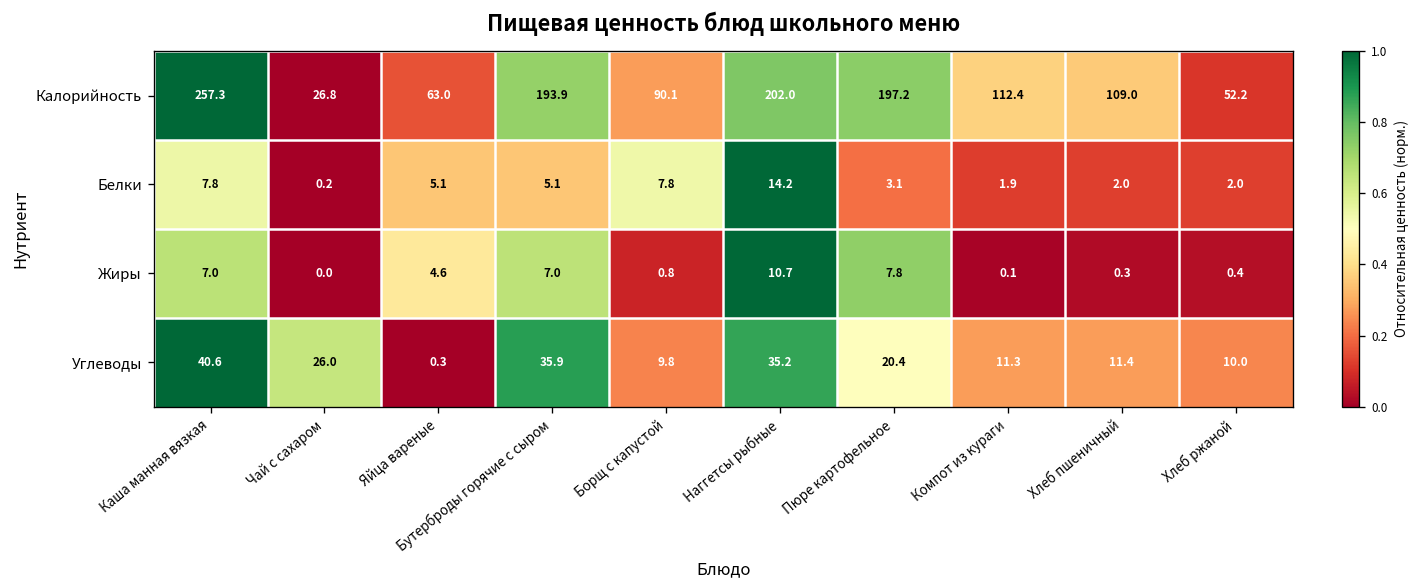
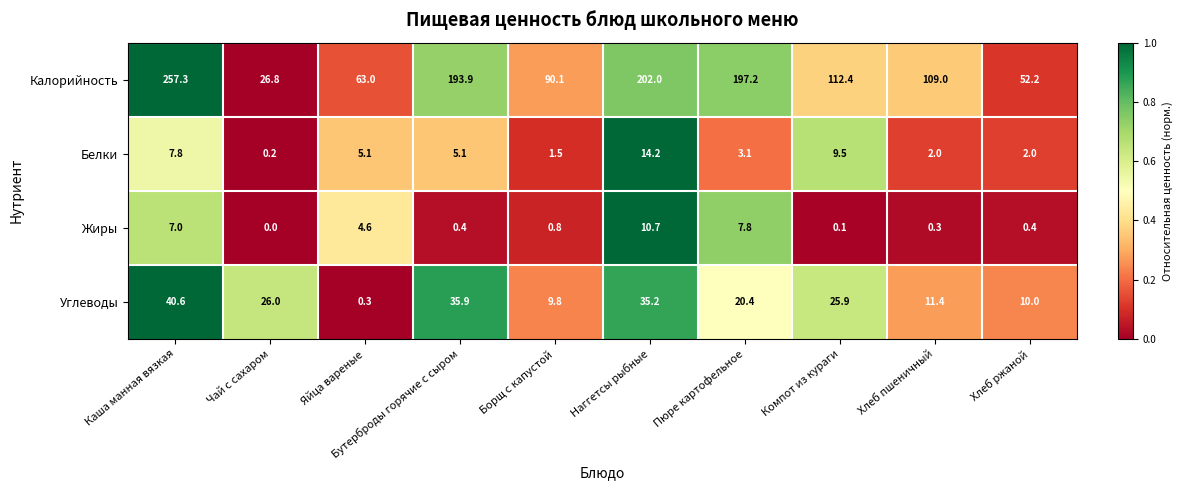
  {
    "Калорийность": {
      "Каша манная вязкая": 257.3,
      "Чай с сахаром": 26.8,
      "Яйца вареные": 63.0,
      "Бутерброды горячие с сыром": 193.9,
      "Борщ с капустой": 90.1,
      "Наггетсы рыбные": 202.0,
      "Пюре картофельное": 197.2,
      "Компот из кураги": 112.4,
      "Хлеб пшеничный": 109.0,
      "Хлеб ржаной": 52.2
    },
    "Белки": {
      "Каша манная вязкая": 7.8,
      "Чай с сахаром": 0.2,
      "Яйца вареные": 5.1,
      "Бутерброды горячие с сыром": 5.1,
-     "Борщ с капустой": 7.8,
+     "Борщ с капустой": 1.5,
      "Наггетсы рыбные": 14.2,
      "Пюре картофельное": 3.1,
-     "Компот из кураги": 1.9,
+     "Компот из кураги": 9.5,
      "Хлеб пшеничный": 2.0,
      "Хлеб ржаной": 2.0
    },
    "Жиры": {
      "Каша манная вязкая": 7.0,
      "Чай с сахаром": 0.0,
      "Яйца вареные": 4.6,
-     "Бутерброды горячие с сыром": 7.0,
+     "Бутерброды горячие с сыром": 0.4,
      "Борщ с капустой": 0.8,
      "Наггетсы рыбные": 10.7,
      "Пюре картофельное": 7.8,
      "Компот из кураги": 0.1,
      "Хлеб пшеничный": 0.3,
      "Хлеб ржаной": 0.4
    },
    "Углеводы": {
      "Каша манная вязкая": 40.6,
      "Чай с сахаром": 26.0,
      "Яйца вареные": 0.3,
      "Бутерброды горячие с сыром": 35.9,
      "Борщ с капустой": 9.8,
      "Наггетсы рыбные": 35.2,
      "Пюре картофельное": 20.4,
-     "Компот из кураги": 11.3,
+     "Компот из кураги": 25.9,
      "Хлеб пшеничный": 11.4,
      "Хлеб ржаной": 10.0
    }
  }
